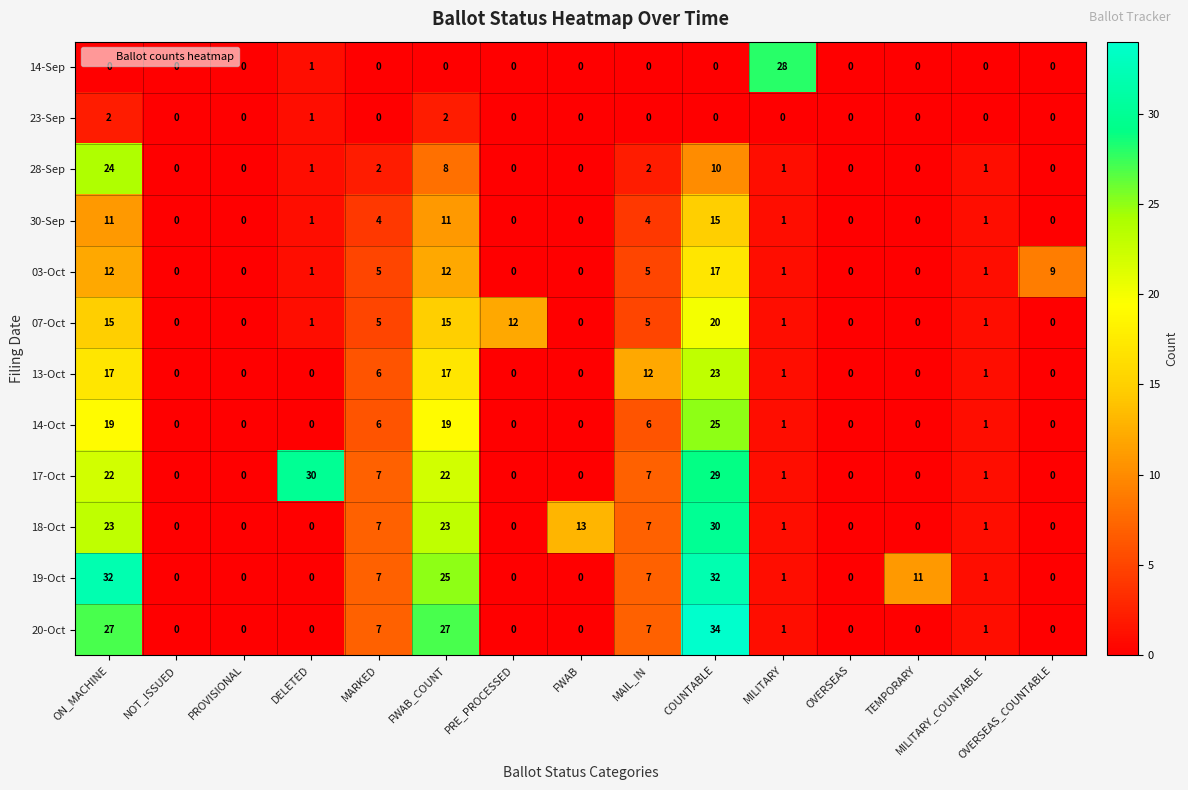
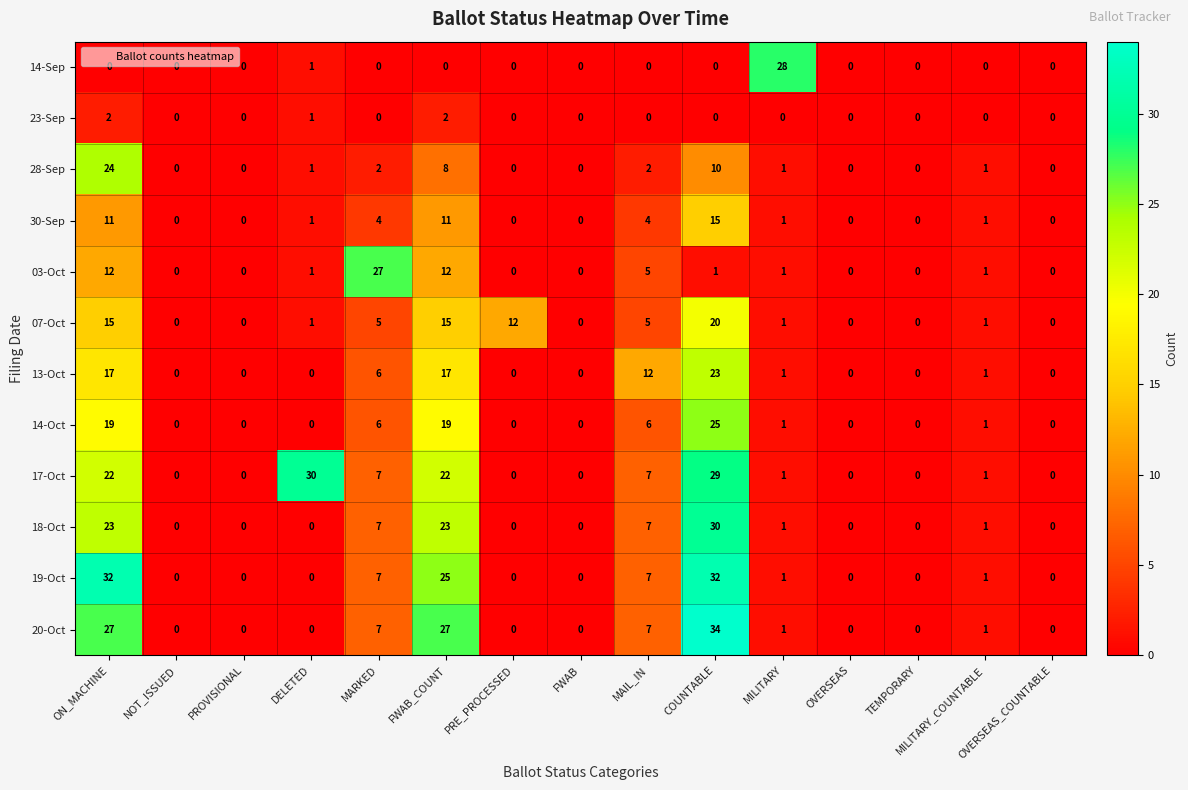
  {
    "14-Sep": {
      "PROVISIONAL": 0,
      "DELETED": 1,
      "MARKED": 0,
      "FWAB_COUNT": 0,
      "PRE_PROCESSED": 0,
      "FWAB": 0,
      "MAIL_IN": 0,
      "COUNTABLE": 0,
      "MILITARY": 28,
      "OVERSEAS": 0,
      "TEMPORARY": 0,
      "MILITARY_COUNTABLE": 0,
      "OVERSEAS_COUNTABLE": 0
    },
    "23-Sep": {
      "ON_MACHINE": 2,
      "NOT_ISSUED": 0,
      "PROVISIONAL": 0,
      "DELETED": 1,
      "MARKED": 0,
      "FWAB_COUNT": 2,
      "PRE_PROCESSED": 0,
      "FWAB": 0,
      "MAIL_IN": 0,
      "COUNTABLE": 0,
      "MILITARY": 0,
      "OVERSEAS": 0,
      "TEMPORARY": 0,
      "MILITARY_COUNTABLE": 0,
      "OVERSEAS_COUNTABLE": 0
    },
    "28-Sep": {
      "ON_MACHINE": 24,
      "NOT_ISSUED": 0,
      "PROVISIONAL": 0,
      "DELETED": 1,
      "MARKED": 2,
      "FWAB_COUNT": 8,
      "PRE_PROCESSED": 0,
      "FWAB": 0,
      "MAIL_IN": 2,
      "COUNTABLE": 10,
      "MILITARY": 1,
      "OVERSEAS": 0,
      "TEMPORARY": 0,
      "MILITARY_COUNTABLE": 1,
      "OVERSEAS_COUNTABLE": 0
    },
    "30-Sep": {
      "ON_MACHINE": 11,
      "NOT_ISSUED": 0,
      "PROVISIONAL": 0,
      "DELETED": 1,
      "MARKED": 4,
      "FWAB_COUNT": 11,
      "PRE_PROCESSED": 0,
      "FWAB": 0,
      "MAIL_IN": 4,
      "COUNTABLE": 15,
      "MILITARY": 1,
      "OVERSEAS": 0,
      "TEMPORARY": 0,
      "MILITARY_COUNTABLE": 1,
      "OVERSEAS_COUNTABLE": 0
    },
    "03-Oct": {
      "ON_MACHINE": 12,
      "NOT_ISSUED": 0,
      "PROVISIONAL": 0,
      "DELETED": 1,
-     "MARKED": 5,
+     "MARKED": 27,
      "FWAB_COUNT": 12,
      "PRE_PROCESSED": 0,
      "FWAB": 0,
      "MAIL_IN": 5,
-     "COUNTABLE": 17,
+     "COUNTABLE": 1,
      "MILITARY": 1,
      "OVERSEAS": 0,
      "TEMPORARY": 0,
      "MILITARY_COUNTABLE": 1,
-     "OVERSEAS_COUNTABLE": 9
+     "OVERSEAS_COUNTABLE": 0
    },
    "07-Oct": {
      "ON_MACHINE": 15,
      "NOT_ISSUED": 0,
      "PROVISIONAL": 0,
      "DELETED": 1,
      "MARKED": 5,
      "FWAB_COUNT": 15,
      "PRE_PROCESSED": 12,
      "FWAB": 0,
      "MAIL_IN": 5,
      "COUNTABLE": 20,
      "MILITARY": 1,
      "OVERSEAS": 0,
      "TEMPORARY": 0,
      "MILITARY_COUNTABLE": 1,
      "OVERSEAS_COUNTABLE": 0
    },
    "13-Oct": {
      "ON_MACHINE": 17,
      "NOT_ISSUED": 0,
      "PROVISIONAL": 0,
      "DELETED": 0,
      "MARKED": 6,
      "FWAB_COUNT": 17,
      "PRE_PROCESSED": 0,
      "FWAB": 0,
      "MAIL_IN": 12,
      "COUNTABLE": 23,
      "MILITARY": 1,
      "OVERSEAS": 0,
      "TEMPORARY": 0,
      "MILITARY_COUNTABLE": 1,
      "OVERSEAS_COUNTABLE": 0
    },
    "14-Oct": {
      "ON_MACHINE": 19,
      "NOT_ISSUED": 0,
      "PROVISIONAL": 0,
      "DELETED": 0,
      "MARKED": 6,
      "FWAB_COUNT": 19,
      "PRE_PROCESSED": 0,
      "FWAB": 0,
      "MAIL_IN": 6,
      "COUNTABLE": 25,
      "MILITARY": 1,
      "OVERSEAS": 0,
      "TEMPORARY": 0,
      "MILITARY_COUNTABLE": 1,
      "OVERSEAS_COUNTABLE": 0
    },
    "17-Oct": {
      "ON_MACHINE": 22,
      "NOT_ISSUED": 0,
      "PROVISIONAL": 0,
      "DELETED": 30,
      "MARKED": 7,
      "FWAB_COUNT": 22,
      "PRE_PROCESSED": 0,
      "FWAB": 0,
      "MAIL_IN": 7,
      "COUNTABLE": 29,
      "MILITARY": 1,
      "OVERSEAS": 0,
      "TEMPORARY": 0,
      "MILITARY_COUNTABLE": 1,
      "OVERSEAS_COUNTABLE": 0
    },
    "18-Oct": {
      "ON_MACHINE": 23,
      "NOT_ISSUED": 0,
      "PROVISIONAL": 0,
      "DELETED": 0,
      "MARKED": 7,
      "FWAB_COUNT": 23,
      "PRE_PROCESSED": 0,
-     "FWAB": 13,
+     "FWAB": 0,
      "MAIL_IN": 7,
      "COUNTABLE": 30,
      "MILITARY": 1,
      "OVERSEAS": 0,
      "TEMPORARY": 0,
      "MILITARY_COUNTABLE": 1,
      "OVERSEAS_COUNTABLE": 0
    },
    "19-Oct": {
      "ON_MACHINE": 32,
      "NOT_ISSUED": 0,
      "PROVISIONAL": 0,
      "DELETED": 0,
      "MARKED": 7,
      "FWAB_COUNT": 25,
      "PRE_PROCESSED": 0,
      "FWAB": 0,
      "MAIL_IN": 7,
      "COUNTABLE": 32,
      "MILITARY": 1,
      "OVERSEAS": 0,
-     "TEMPORARY": 11,
+     "TEMPORARY": 0,
      "MILITARY_COUNTABLE": 1,
      "OVERSEAS_COUNTABLE": 0
    },
    "20-Oct": {
      "ON_MACHINE": 27,
      "NOT_ISSUED": 0,
      "PROVISIONAL": 0,
      "DELETED": 0,
      "MARKED": 7,
      "FWAB_COUNT": 27,
      "PRE_PROCESSED": 0,
      "FWAB": 0,
      "MAIL_IN": 7,
      "COUNTABLE": 34,
      "MILITARY": 1,
      "OVERSEAS": 0,
      "TEMPORARY": 0,
      "MILITARY_COUNTABLE": 1,
      "OVERSEAS_COUNTABLE": 0
    }
  }
